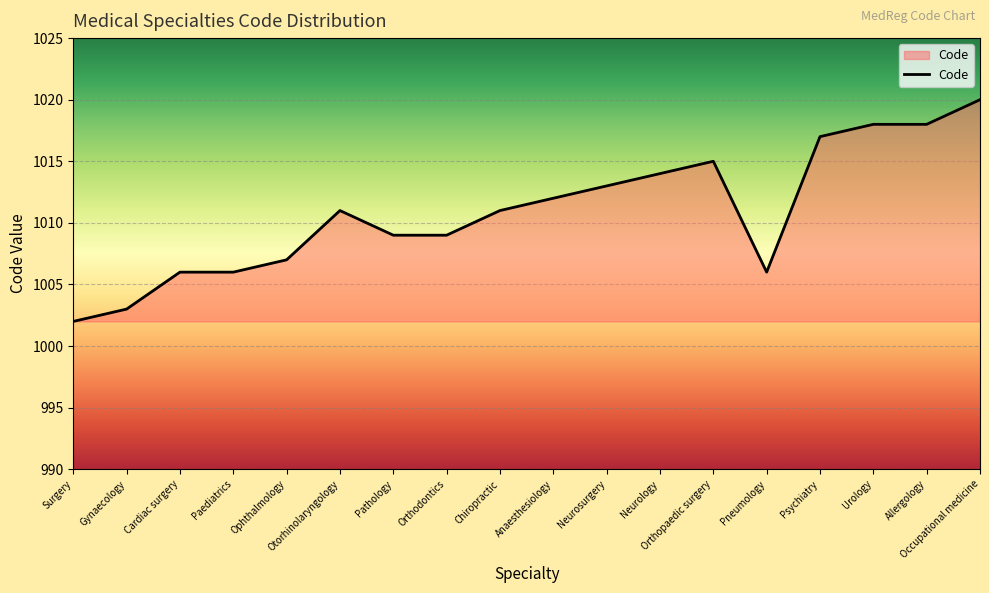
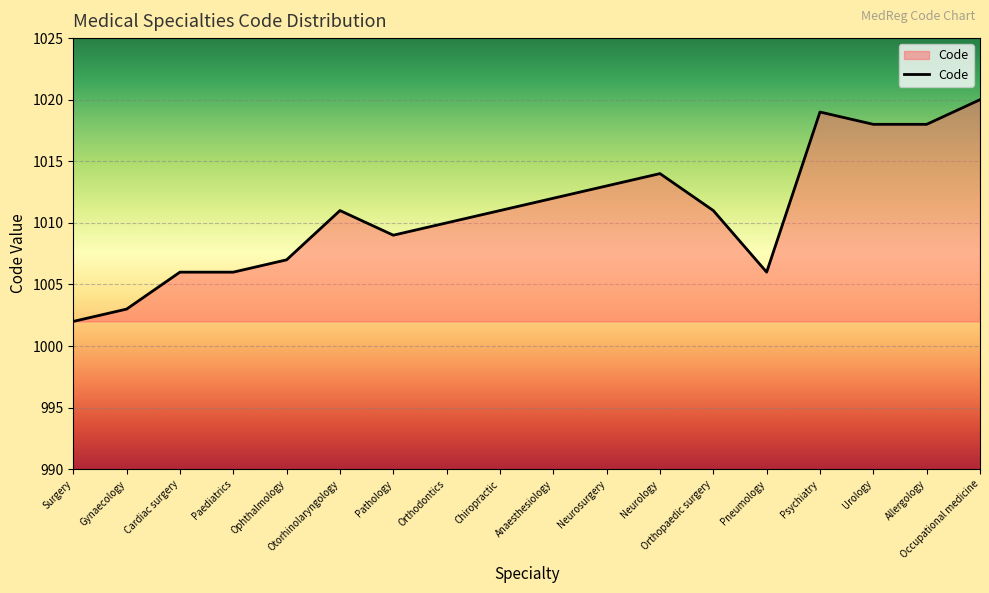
  {
    "Surgery": 1002,
    "Gynaecology": 1003,
    "Cardiac surgery": 1006,
    "Paediatrics": 1006,
    "Ophthalmology": 1007,
    "Otorhinolaryngology": 1011,
    "Pathology": 1009,
-   "Orthodontics": 1009,
+   "Orthodontics": 1010,
    "Chiropractic": 1011,
    "Anaesthesiology": 1012,
    "Neurosurgery": 1013,
    "Neurology": 1014,
-   "Orthopaedic surgery": 1015,
+   "Orthopaedic surgery": 1011,
    "Pneumology": 1006,
-   "Psychiatry": 1017,
+   "Psychiatry": 1019,
    "Urology": 1018,
    "Allergology": 1018,
    "Occupational medicine": 1020
  }
